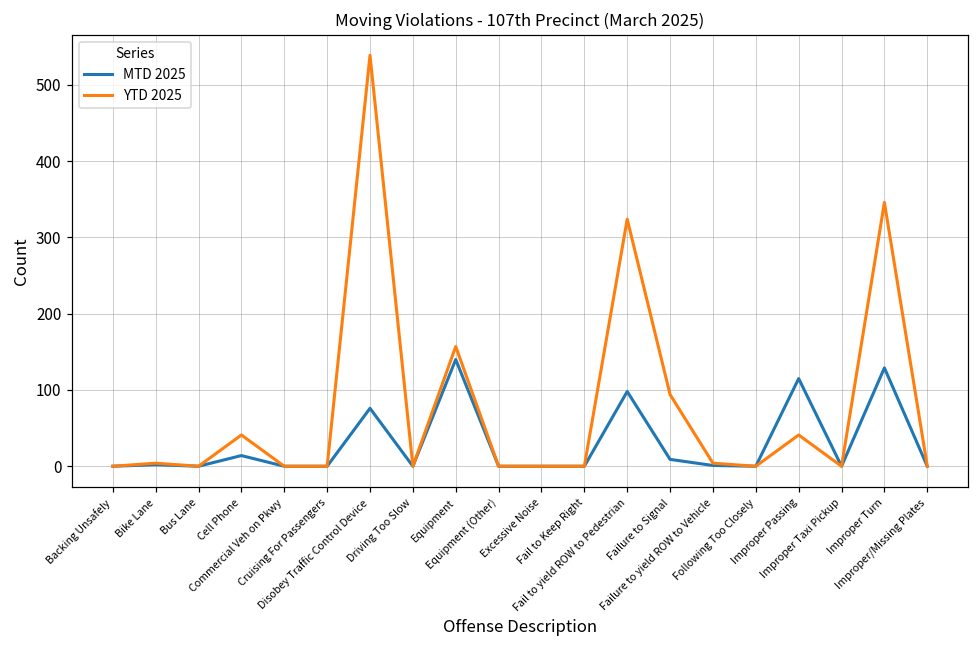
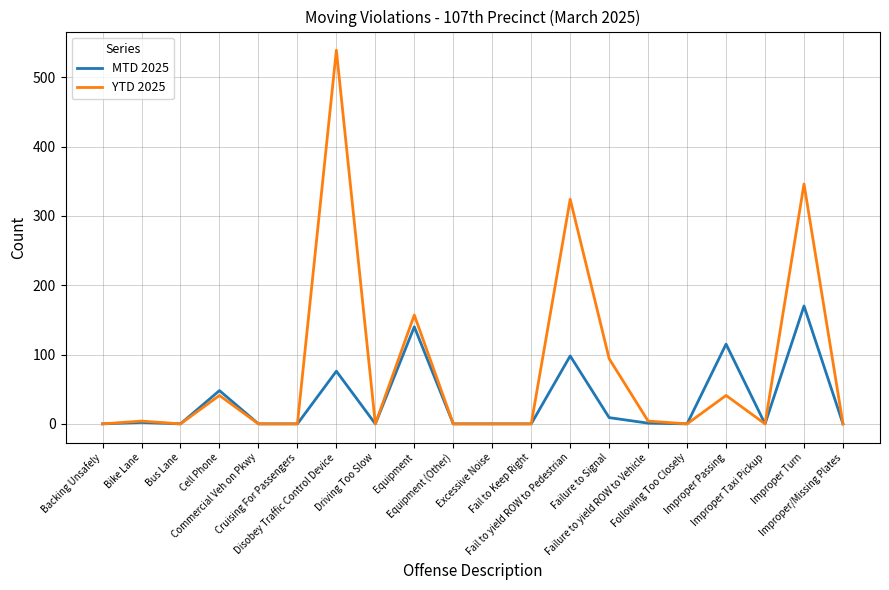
  {
    "MTD 2025": {
-     "Cell Phone": 10,
+     "Cell Phone": 50,
      "Disobey Traffic Control Device": 80,
      "Equipment": 140,
      "Fail to yield ROW to Pedestrian": 100,
      "Failure to Signal": 10,
      "Improper Passing": 120,
-     "Improper Turn": 130
+     "Improper Turn": 170
    },
    "YTD 2025": {
      "Cell Phone": 40,
      "Disobey Traffic Control Device": 540,
      "Equipment": 160,
      "Fail to yield ROW to Pedestrian": 320,
      "Failure to Signal": 90,
      "Improper Passing": 40,
      "Improper Turn": 350
    }
  }
